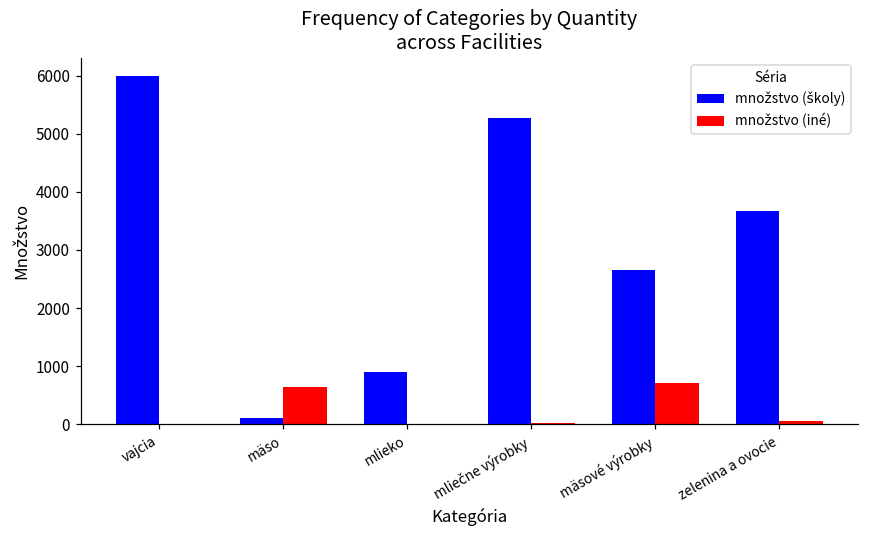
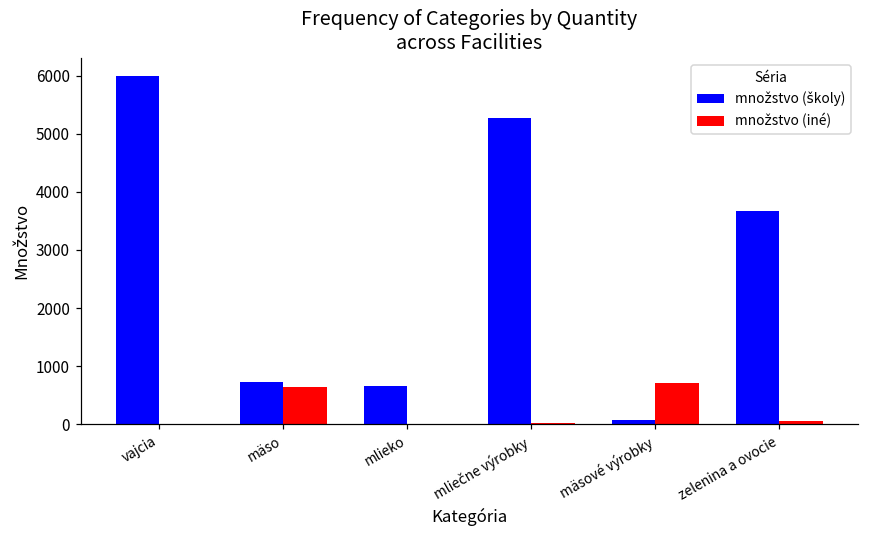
  {
    "množstvo (školy)": {
      "vajcia": 6000,
-     "mäso": 100,
-     "mlieko": 900,
+     "mäso": 700,
+     "mlieko": 700,
      "mliečne výrobky": 5300,
-     "mäsové výrobky": 2700,
+     "mäsové výrobky": 100,
      "zelenina a ovocie": 3700
    },
    "množstvo (iné)": {
      "vajcia": 0,
      "mäso": 600,
      "mlieko": 0,
      "mäsové výrobky": 700,
      "zelenina a ovocie": 100
    }
  }
